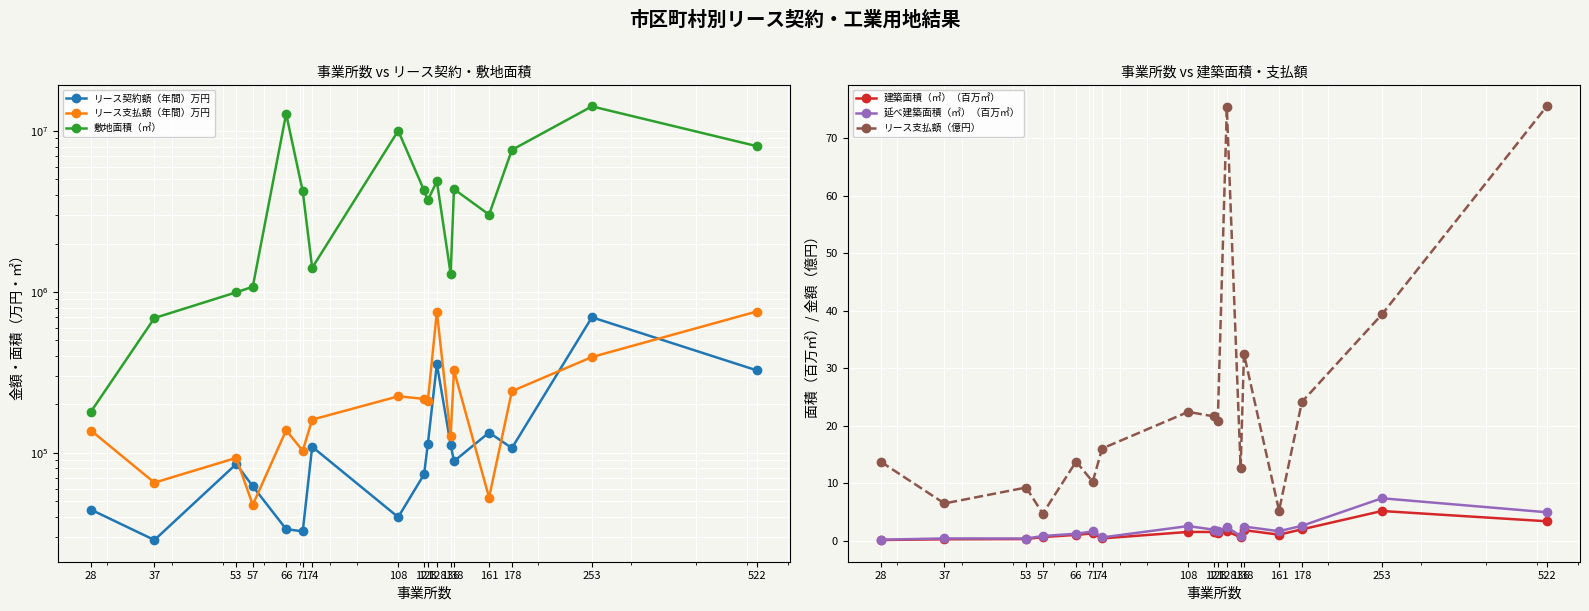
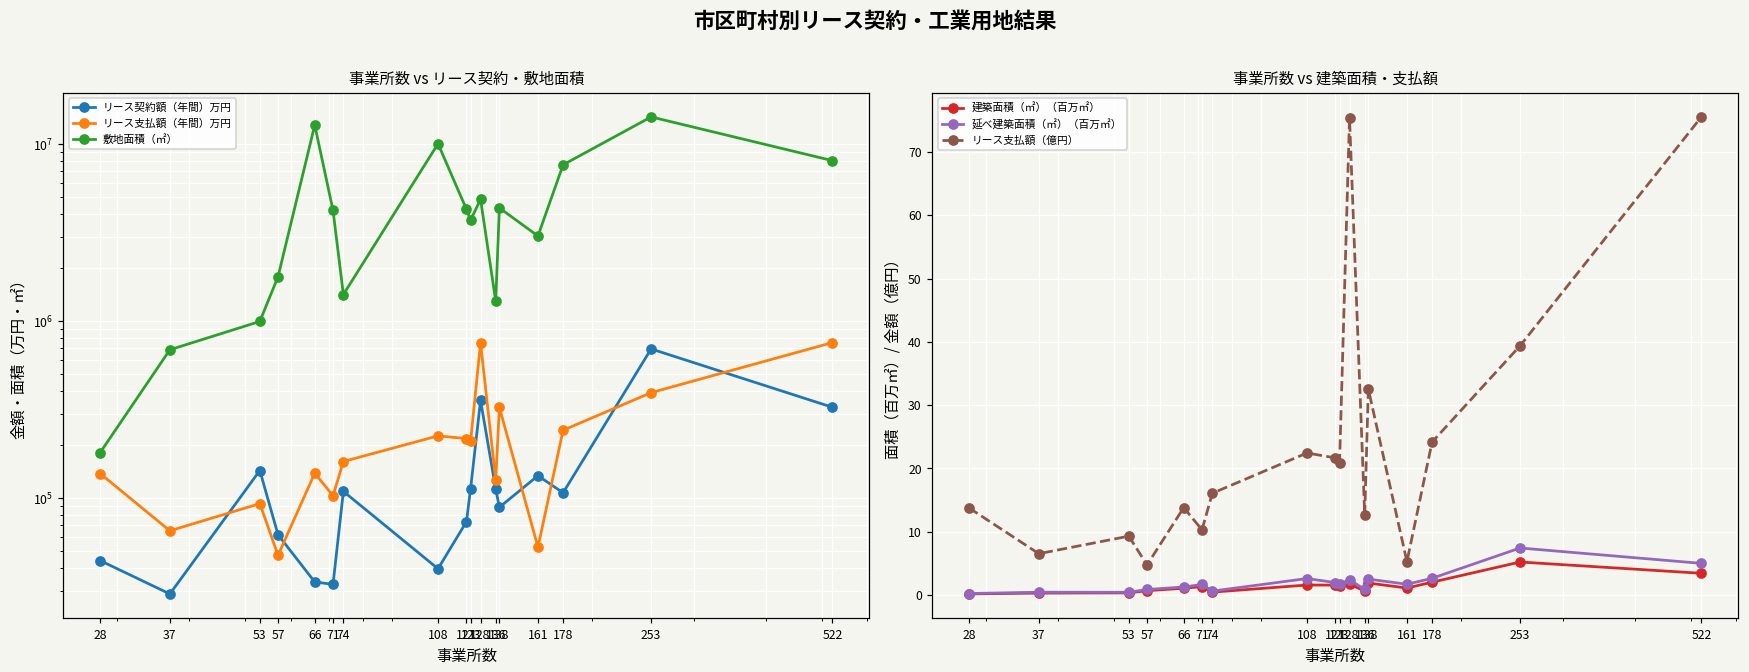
  {
    "事業所数 vs リース契約・敷地面積": {
      "リース契約額（年間）万円": {
        "28": 44000,
        "37": 29000,
-       "53": 90000,
+       "53": 140000,
        "57": 62000,
        "66": 34000,
        "108": 40000,
        "161": 130000,
        "178": 110000,
        "253": 700000,
        "522": 330000
      },
      "リース支払額（年間）万円": {
        "28": 140000,
        "37": 65000,
        "53": 90000,
        "57": 47000,
        "66": 140000,
        "108": 220000,
        "161": 53000,
        "178": 240000,
        "253": 390000,
        "522": 800000
      },
      "敷地面積（㎡）": {
        "28": 180000,
        "37": 690000,
        "53": 1000000,
-       "57": 1100000,
+       "57": 1800000,
        "66": 13000000,
        "108": 10000000,
        "161": 3000000,
        "178": 8000000,
        "253": 14000000,
        "522": 8000000
      }
    },
    "事業所数 vs 建築面積・支払額": {
      "建築面積（㎡）（百万㎡）": {
        "108": 2,
        "161": 1,
        "178": 2,
        "253": 5,
        "522": 3
      },
      "延べ建築面積（㎡）（百万㎡）": {
        "108": 3,
        "161": 2,
        "178": 3,
        "253": 7,
        "522": 5
      },
      "リース支払額（億円）": {
        "28": 14,
        "37": 7,
        "53": 9,
        "57": 5,
        "66": 14,
        "108": 22,
        "161": 5,
        "178": 24,
        "253": 39,
        "522": 76
      }
    }
  }
